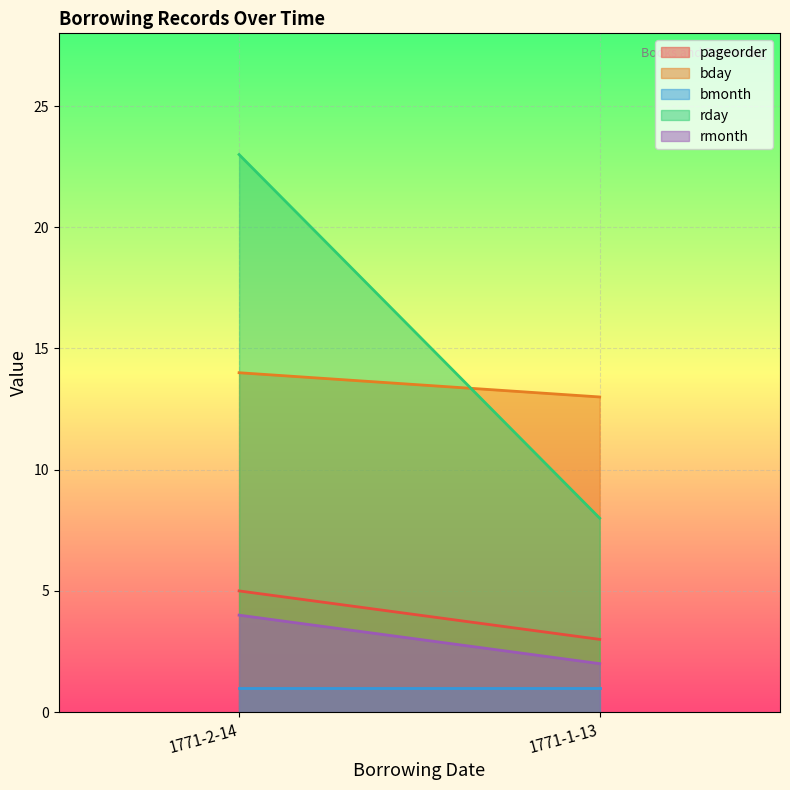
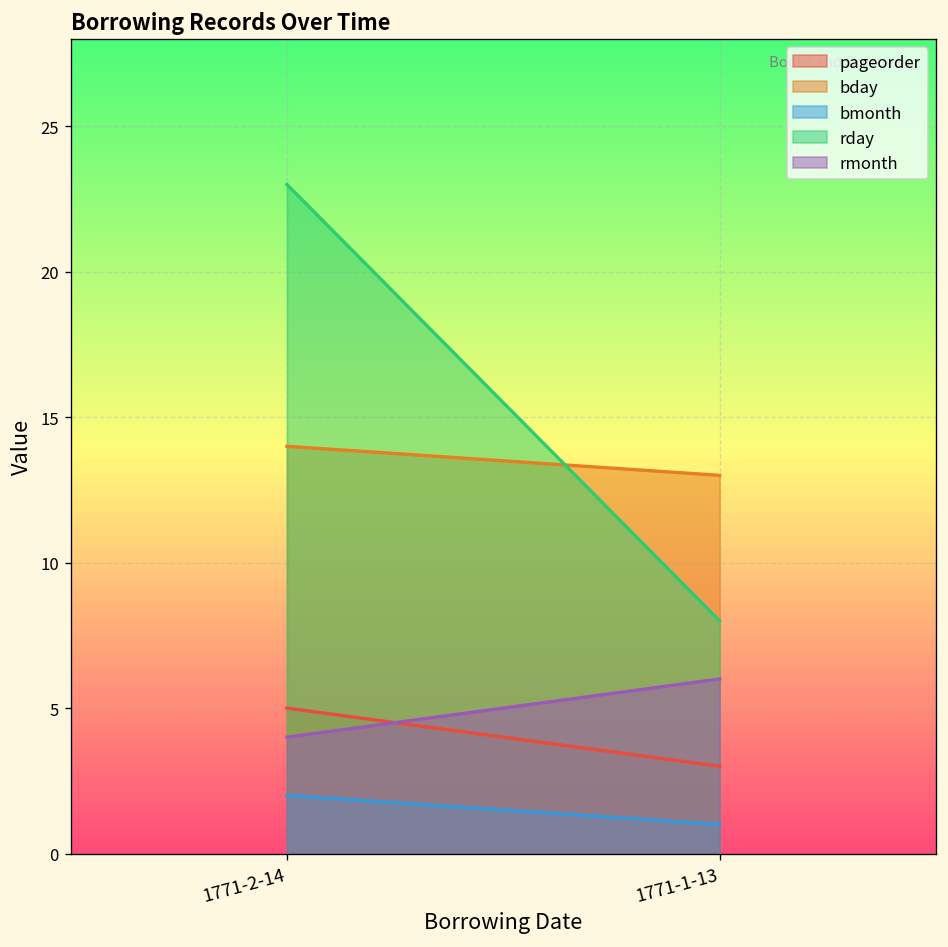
  {
    "bmonth": {
-     "1771-2-14": 1,
+     "1771-2-14": 2,
      "1771-1-13": 1
    },
    "rday": {
      "1771-2-14": 23,
      "1771-1-13": 8
    },
    "rmonth": {
      "1771-2-14": 4,
-     "1771-1-13": 2
+     "1771-1-13": 6
    }
  }
